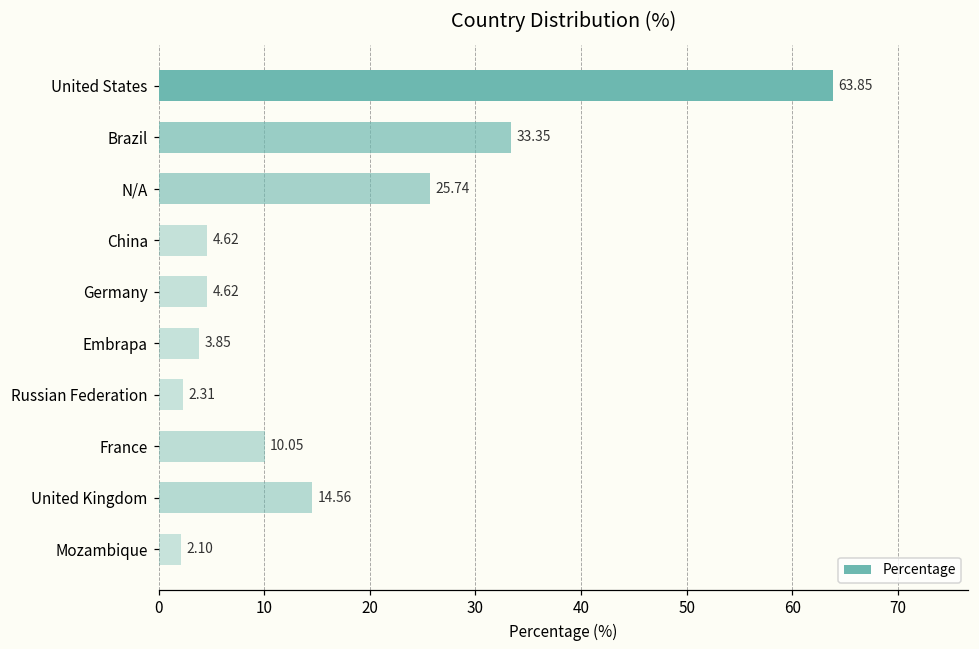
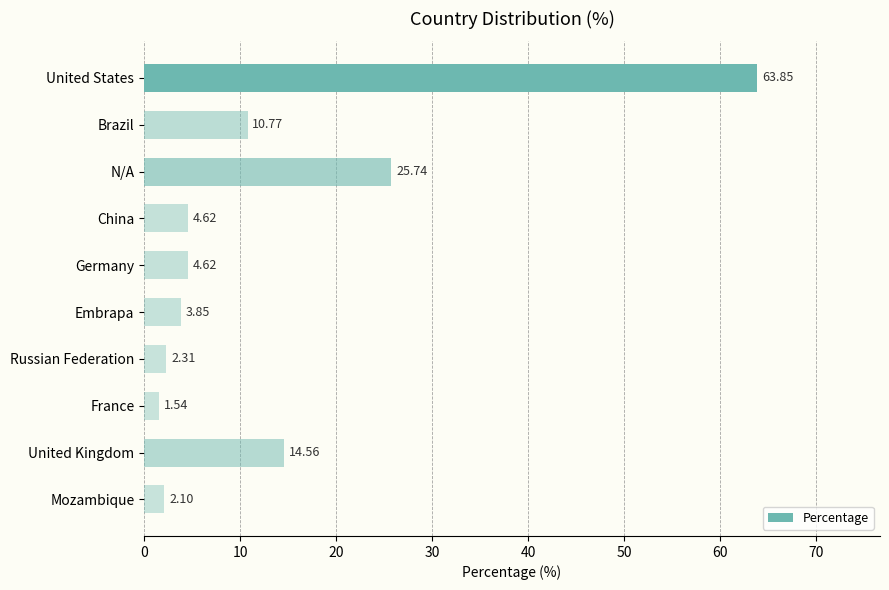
  {
    "United States": 63.85,
-   "Brazil": 33.35,
+   "Brazil": 10.77,
    "N/A": 25.74,
    "China": 4.62,
    "Germany": 4.62,
    "Embrapa": 3.85,
    "Russian Federation": 2.31,
-   "France": 10.05,
+   "France": 1.54,
    "United Kingdom": 14.56,
    "Mozambique": 2.10
  }
